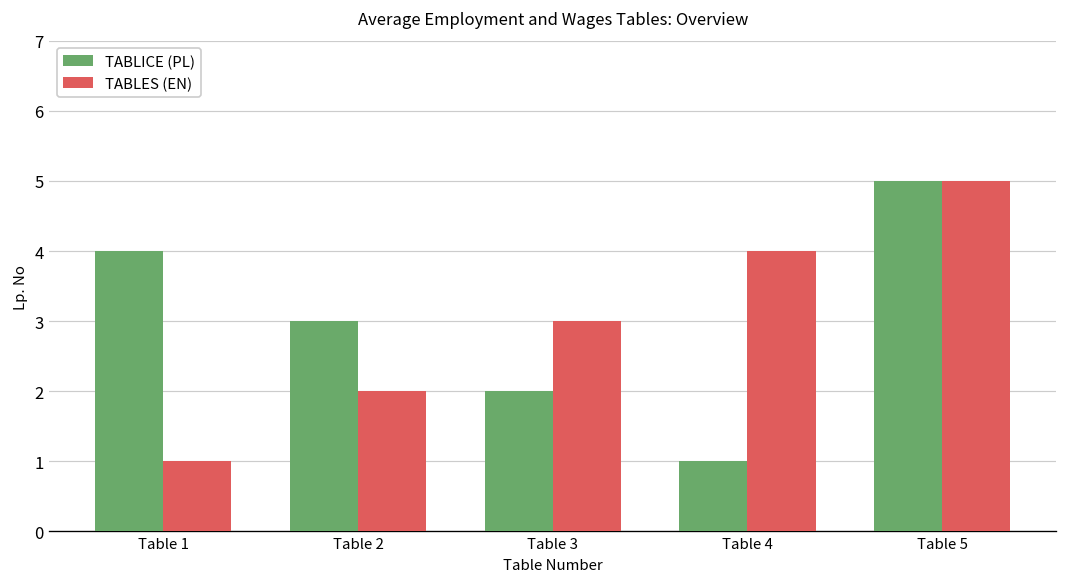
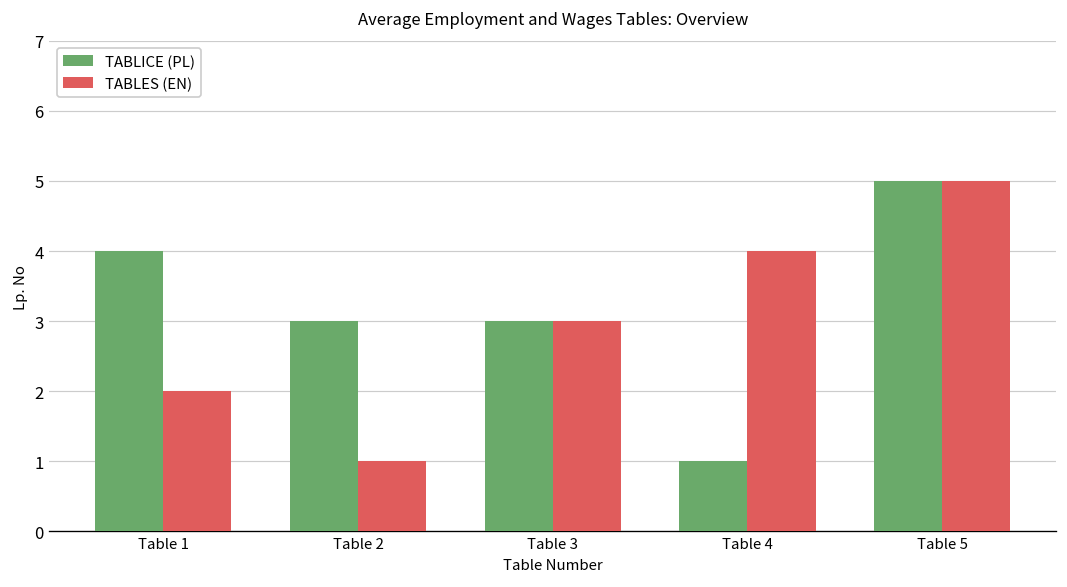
  {
    "TABLICE (PL)": {
      "Table 1": 4,
      "Table 2": 3,
-     "Table 3": 2,
+     "Table 3": 3,
      "Table 4": 1,
      "Table 5": 5
    },
    "TABLES (EN)": {
-     "Table 1": 1,
-     "Table 2": 2,
+     "Table 1": 2,
+     "Table 2": 1,
      "Table 3": 3,
      "Table 4": 4,
      "Table 5": 5
    }
  }
